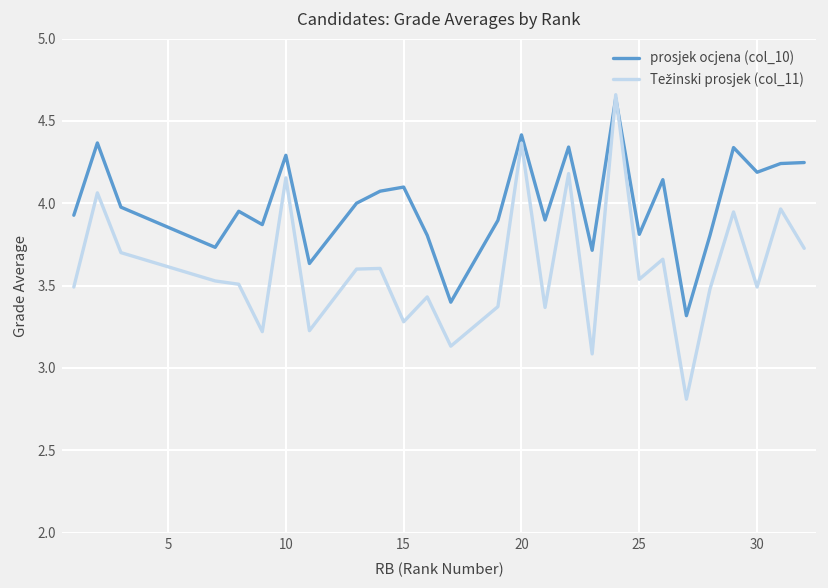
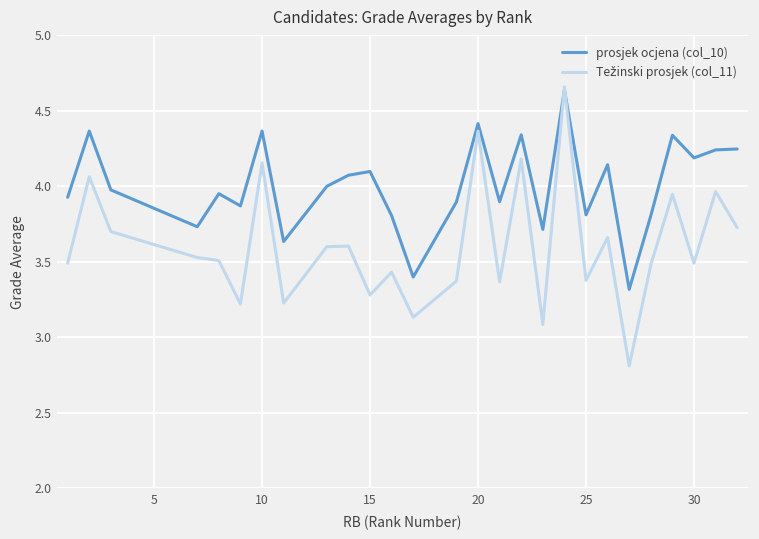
  {
    "prosjek ocjena (col_10)": {
-     "10": 4.29,
+     "10": 4.37,
      "15": 4.10,
      "20": 4.42,
      "25": 3.81,
      "30": 4.19
    },
    "Težinski prosjek (col_11)": {
      "10": 4.15,
      "15": 3.28,
      "20": 4.37,
-     "25": 3.54,
+     "25": 3.38,
      "30": 3.49
    }
  }
